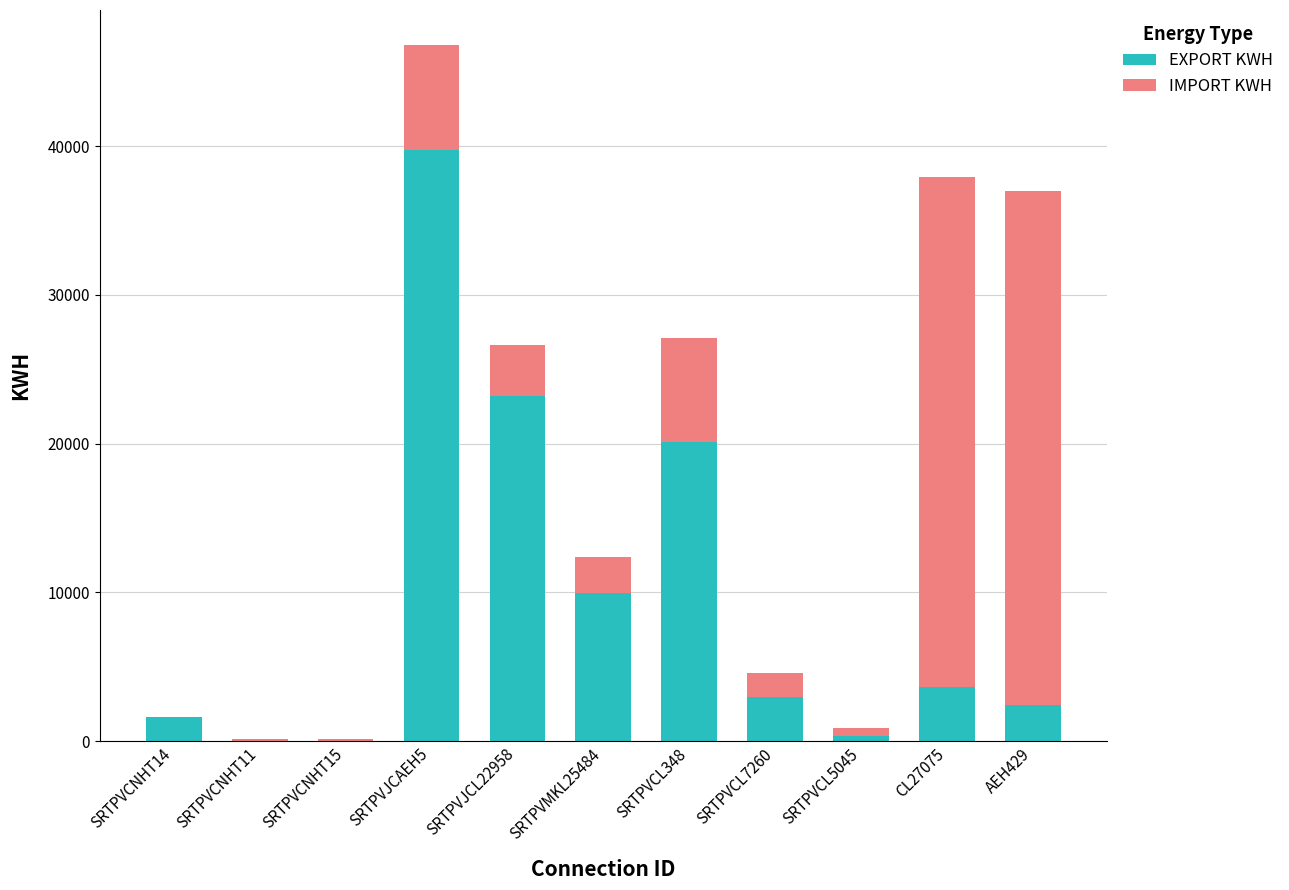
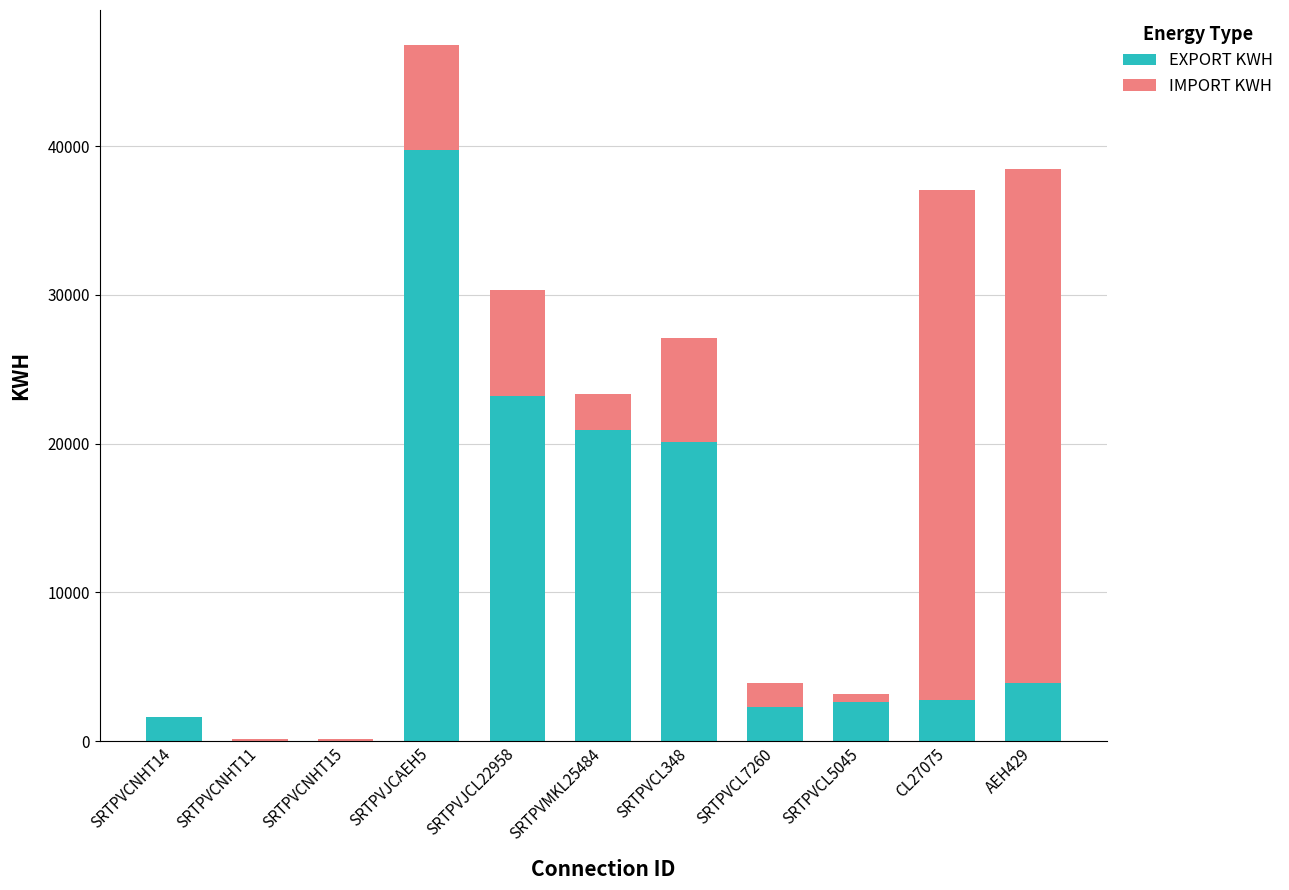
  {
    "EXPORT KWH": {
      "SRTPVCNHT14": 1600,
      "SRTPVJCAEH5": 39800,
      "SRTPVJCL22958": 23200,
-     "SRTPVMKL25484": 9900,
+     "SRTPVMKL25484": 20900,
      "SRTPVCL348": 20100,
-     "SRTPVCL7260": 2900,
-     "SRTPVCL5045": 400,
-     "CL27075": 3600,
-     "AEH429": 2400
+     "SRTPVCL7260": 2300,
+     "SRTPVCL5045": 2600,
+     "CL27075": 2700,
+     "AEH429": 3900
    },
    "IMPORT KWH": {
      "SRTPVJCAEH5": 7100,
-     "SRTPVJCL22958": 3400,
+     "SRTPVJCL22958": 7100,
      "SRTPVMKL25484": 2400,
      "SRTPVCL348": 7000,
      "SRTPVCL7260": 1600,
      "SRTPVCL5045": 500,
      "CL27075": 34300,
      "AEH429": 34600
    }
  }
